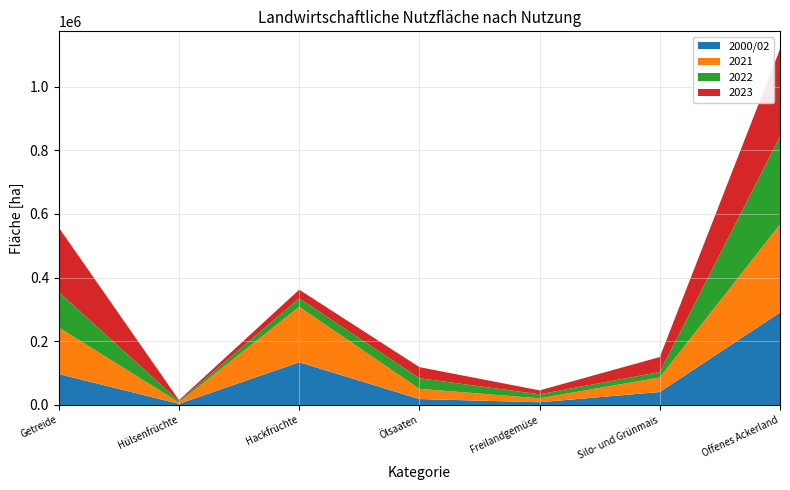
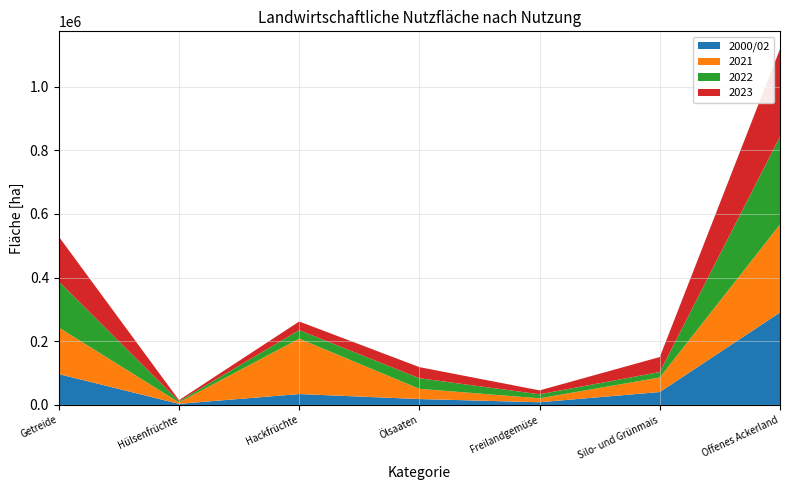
  {
    "2000/02": {
-     "Hackfrüchte": 130000
+     "Hackfrüchte": 30000
    },
    "2022": {
-     "Getreide": 110000
+     "Getreide": 140000
    },
    "2023": {
-     "Getreide": 200000,
+     "Getreide": 140000,
      "Hackfrüchte": 30000,
      "Ölsaaten": 30000,
      "Freilandgemüse": 10000,
      "Silo- und Grünmais": 50000,
      "Offenes Ackerland": 270000
    }
  }
